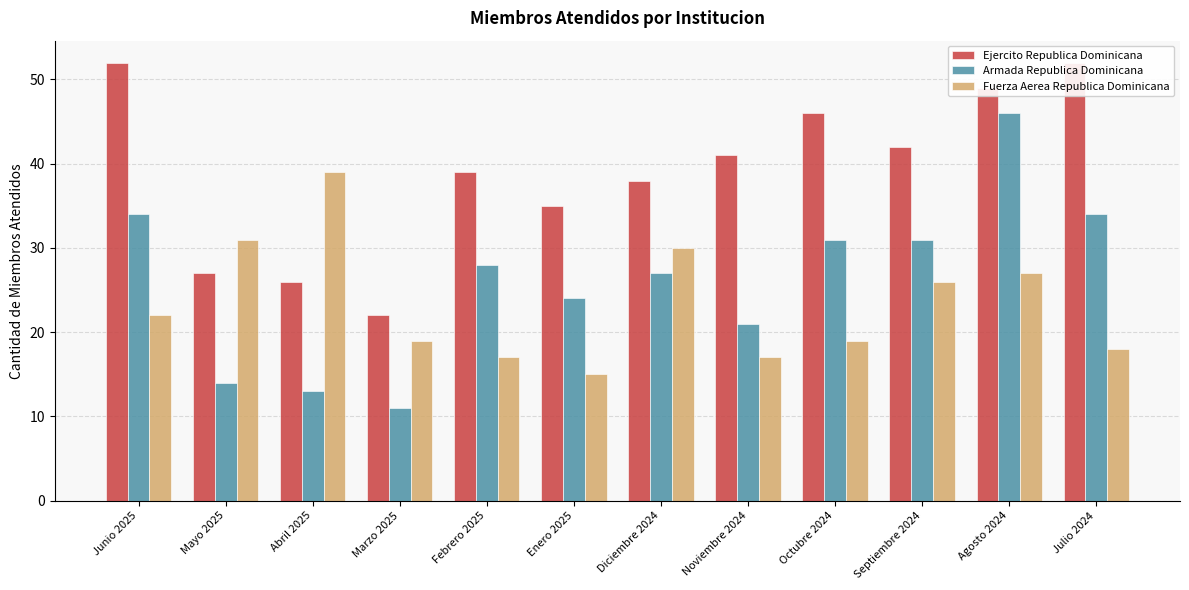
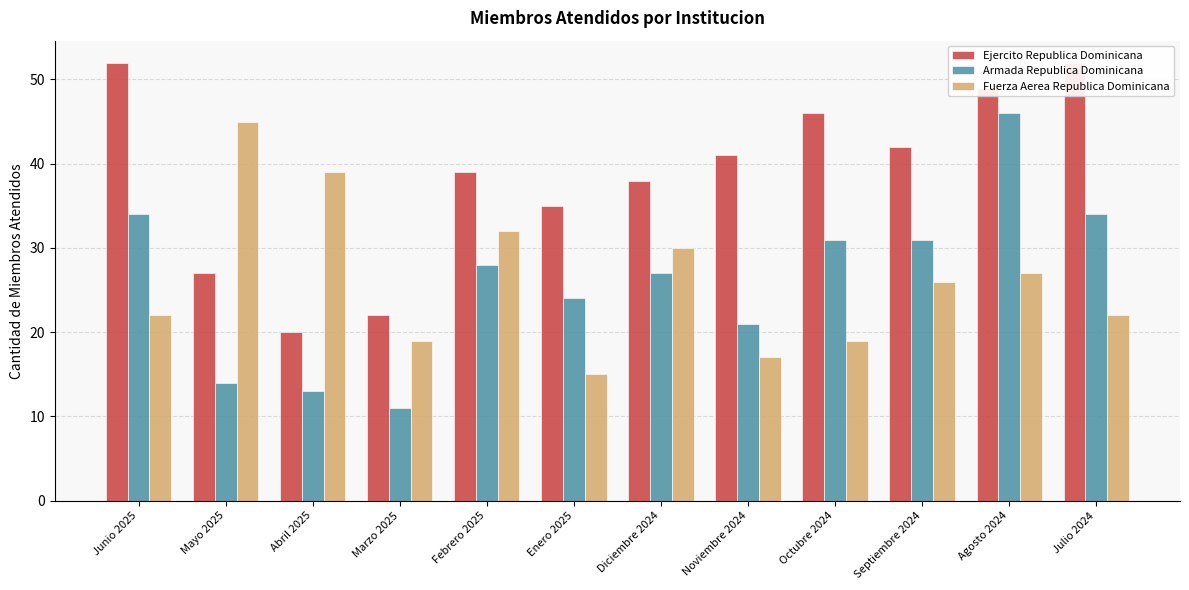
  {
    "Ejercito Republica Dominicana": {
      "Junio 2025": 52,
      "Mayo 2025": 27,
-     "Abril 2025": 26,
+     "Abril 2025": 20,
      "Marzo 2025": 22,
      "Febrero 2025": 39,
      "Enero 2025": 35,
      "Diciembre 2024": 38,
      "Noviembre 2024": 41,
      "Octubre 2024": 46,
      "Septiembre 2024": 42
    },
    "Armada Republica Dominicana": {
      "Junio 2025": 34,
      "Mayo 2025": 14,
      "Abril 2025": 13,
      "Marzo 2025": 11,
      "Febrero 2025": 28,
      "Enero 2025": 24,
      "Diciembre 2024": 27,
      "Noviembre 2024": 21,
      "Octubre 2024": 31,
      "Septiembre 2024": 31,
      "Agosto 2024": 46,
      "Julio 2024": 34
    },
    "Fuerza Aerea Republica Dominicana": {
      "Junio 2025": 22,
-     "Mayo 2025": 31,
+     "Mayo 2025": 45,
      "Abril 2025": 39,
      "Marzo 2025": 19,
-     "Febrero 2025": 17,
+     "Febrero 2025": 32,
      "Enero 2025": 15,
      "Diciembre 2024": 30,
      "Noviembre 2024": 17,
      "Octubre 2024": 19,
      "Septiembre 2024": 26,
      "Agosto 2024": 27,
-     "Julio 2024": 18
+     "Julio 2024": 22
    }
  }
